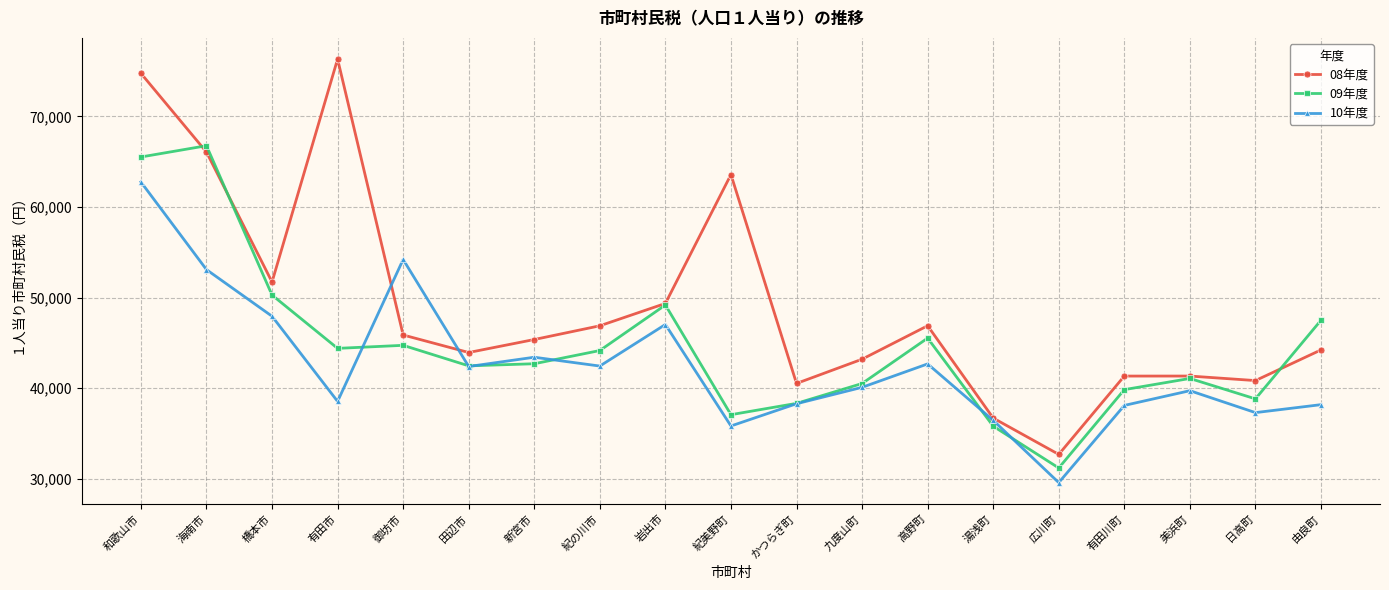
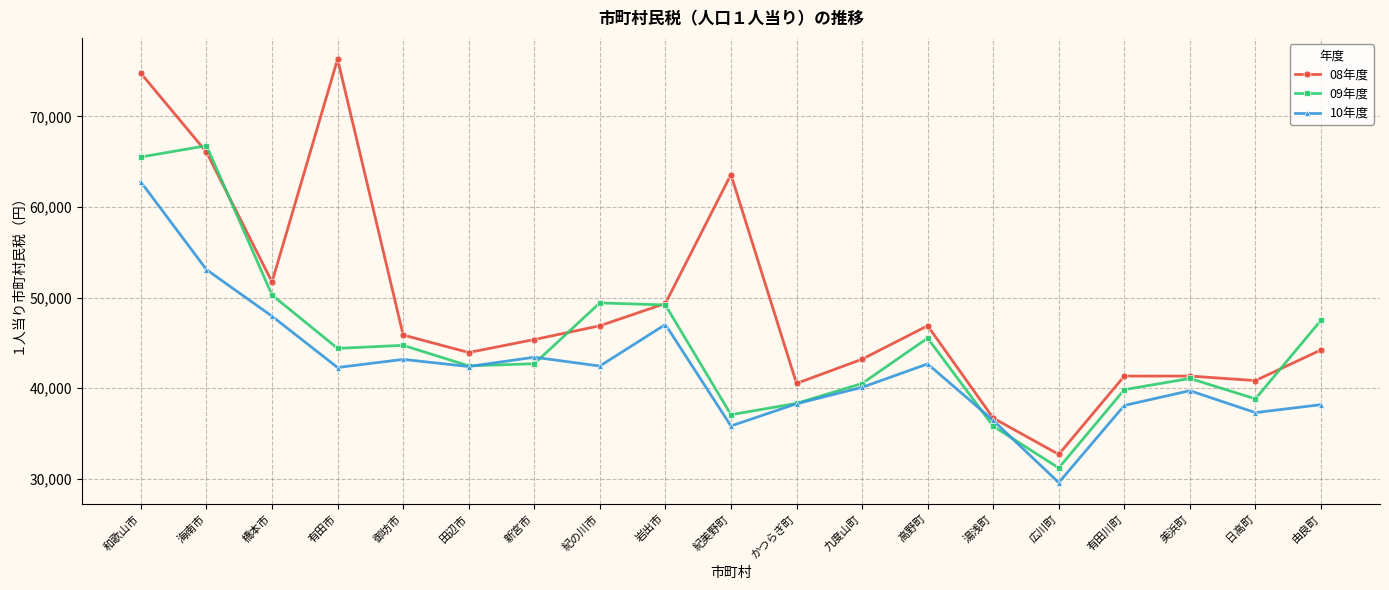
  {
    "08年度": {
      "和歌山市": "75,000",
      "海南市": "66,000",
      "橋本市": "52,000",
      "有田市": "76,000",
      "御坊市": "46,000",
      "田辺市": "44,000",
      "新宮市": "45,000",
      "紀の川市": "47,000",
      "紀美野町": "64,000",
      "かつらぎ町": "41,000",
      "九度山町": "43,000",
      "高野町": "47,000",
      "広川町": "33,000",
      "有田川町": "41,000",
      "日高町": "41,000",
      "由良町": "44,000"
    },
    "09年度": {
      "和歌山市": "66,000",
      "海南市": "67,000",
      "橋本市": "50,000",
      "有田市": "44,000",
      "御坊市": "45,000",
      "新宮市": "43,000",
-     "紀の川市": "44,000",
+     "紀の川市": "49,000",
      "紀美野町": "37,000",
      "九度山町": "41,000",
      "高野町": "46,000",
      "湯浅町": "36,000",
      "広川町": "31,000",
      "有田川町": "40,000",
      "日高町": "39,000",
      "由良町": "47,000"
    },
    "10年度": {
      "和歌山市": "63,000",
      "海南市": "53,000",
      "橋本市": "48,000",
-     "有田市": "39,000",
-     "御坊市": "54,000",
+     "有田市": "42,000",
+     "御坊市": "43,000",
      "新宮市": "43,000",
      "紀の川市": "42,000",
      "岩出市": "47,000",
      "紀美野町": "36,000",
      "九度山町": "40,000",
      "高野町": "43,000",
      "広川町": "30,000",
      "有田川町": "38,000",
      "美浜町": "40,000",
      "日高町": "37,000",
      "由良町": "38,000"
    }
  }
